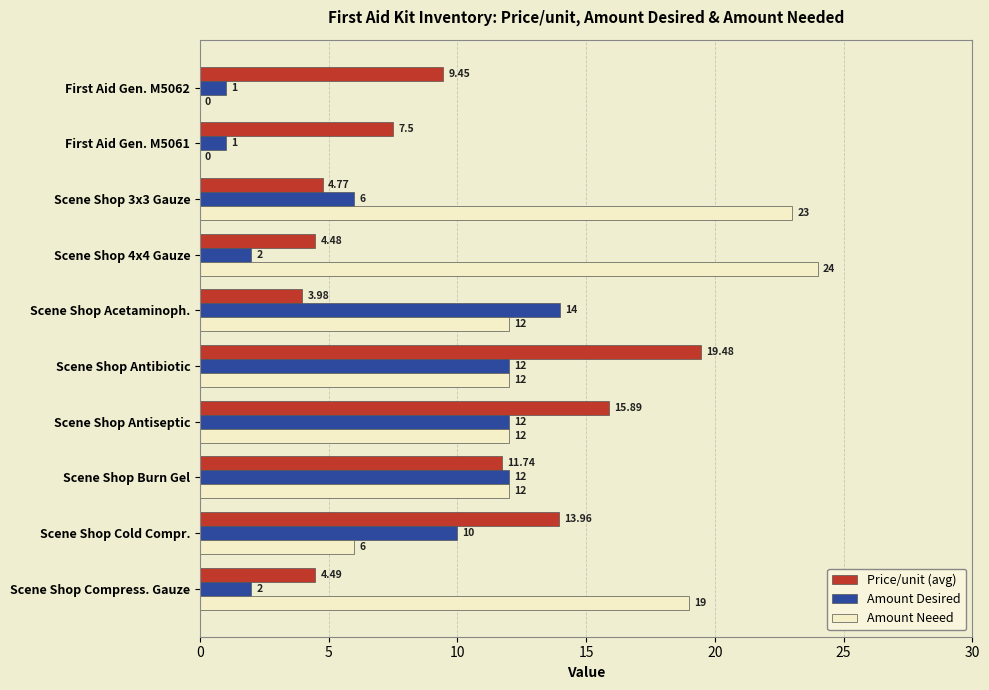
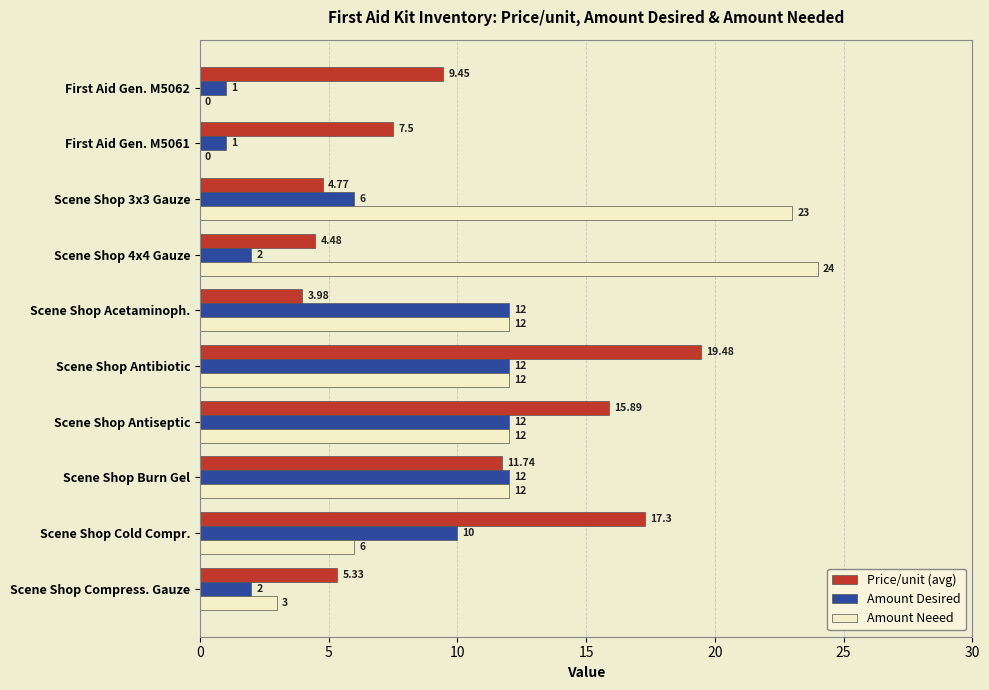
  {
    "Price/unit (avg)": {
      "First Aid Gen. M5062": 9.45,
      "First Aid Gen. M5061": 7.5,
      "Scene Shop 3x3 Gauze": 4.77,
      "Scene Shop 4x4 Gauze": 4.48,
      "Scene Shop Acetaminoph.": 3.98,
      "Scene Shop Antibiotic": 19.48,
      "Scene Shop Antiseptic": 15.89,
      "Scene Shop Burn Gel": 11.74,
-     "Scene Shop Cold Compr.": 13.96,
-     "Scene Shop Compress. Gauze": 4.49
+     "Scene Shop Cold Compr.": 17.3,
+     "Scene Shop Compress. Gauze": 5.33
    },
    "Amount Desired": {
      "First Aid Gen. M5062": 1,
      "First Aid Gen. M5061": 1,
      "Scene Shop 3x3 Gauze": 6,
      "Scene Shop 4x4 Gauze": 2,
-     "Scene Shop Acetaminoph.": 14,
+     "Scene Shop Acetaminoph.": 12,
      "Scene Shop Antibiotic": 12,
      "Scene Shop Antiseptic": 12,
      "Scene Shop Burn Gel": 12,
      "Scene Shop Cold Compr.": 10,
      "Scene Shop Compress. Gauze": 2
    },
    "Amount Neeed": {
      "First Aid Gen. M5062": 0,
      "First Aid Gen. M5061": 0,
      "Scene Shop 3x3 Gauze": 23,
      "Scene Shop 4x4 Gauze": 24,
      "Scene Shop Acetaminoph.": 12,
      "Scene Shop Antibiotic": 12,
      "Scene Shop Antiseptic": 12,
      "Scene Shop Burn Gel": 12,
      "Scene Shop Cold Compr.": 6,
-     "Scene Shop Compress. Gauze": 19
+     "Scene Shop Compress. Gauze": 3
    }
  }
